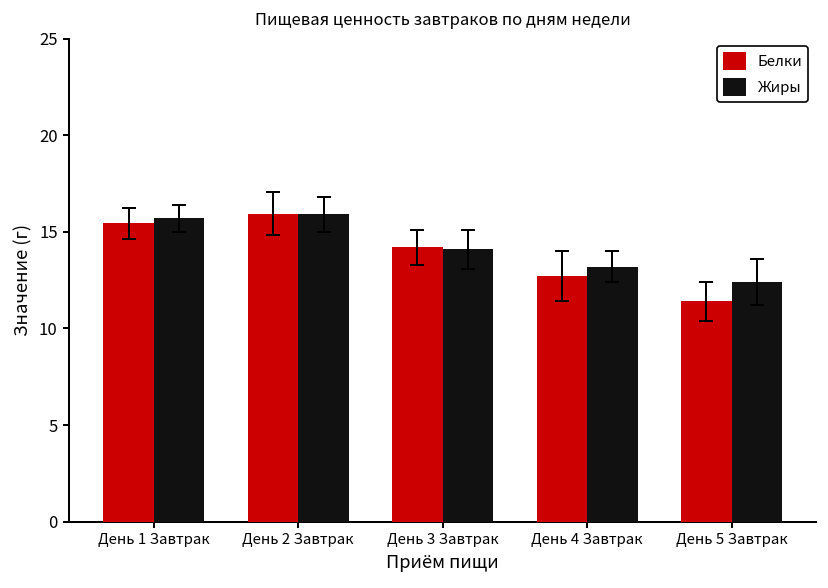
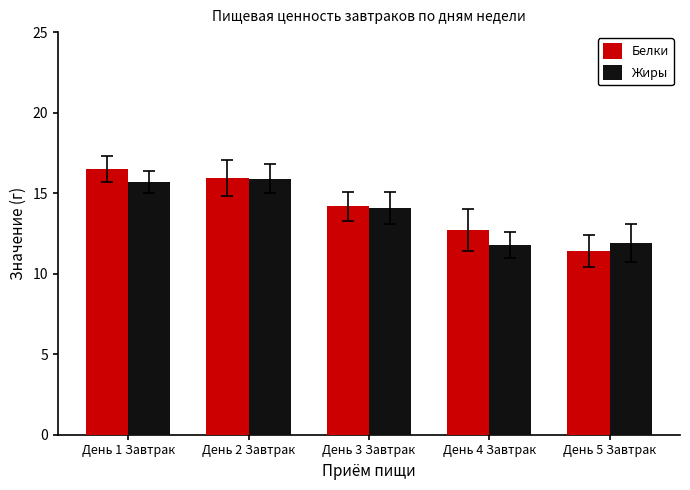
  {
    "Белки": {
-     "День 1 Завтрак": 15.4,
+     "День 1 Завтрак": 16.5,
      "День 2 Завтрак": 15.9,
      "День 3 Завтрак": 14.2,
      "День 4 Завтрак": 12.7,
      "День 5 Завтрак": 11.4
    },
    "Жиры": {
      "День 1 Завтрак": 15.7,
      "День 2 Завтрак": 15.9,
      "День 3 Завтрак": 14.1,
-     "День 4 Завтрак": 13.2,
-     "День 5 Завтрак": 12.4
+     "День 4 Завтрак": 11.8,
+     "День 5 Завтрак": 11.9
    }
  }
